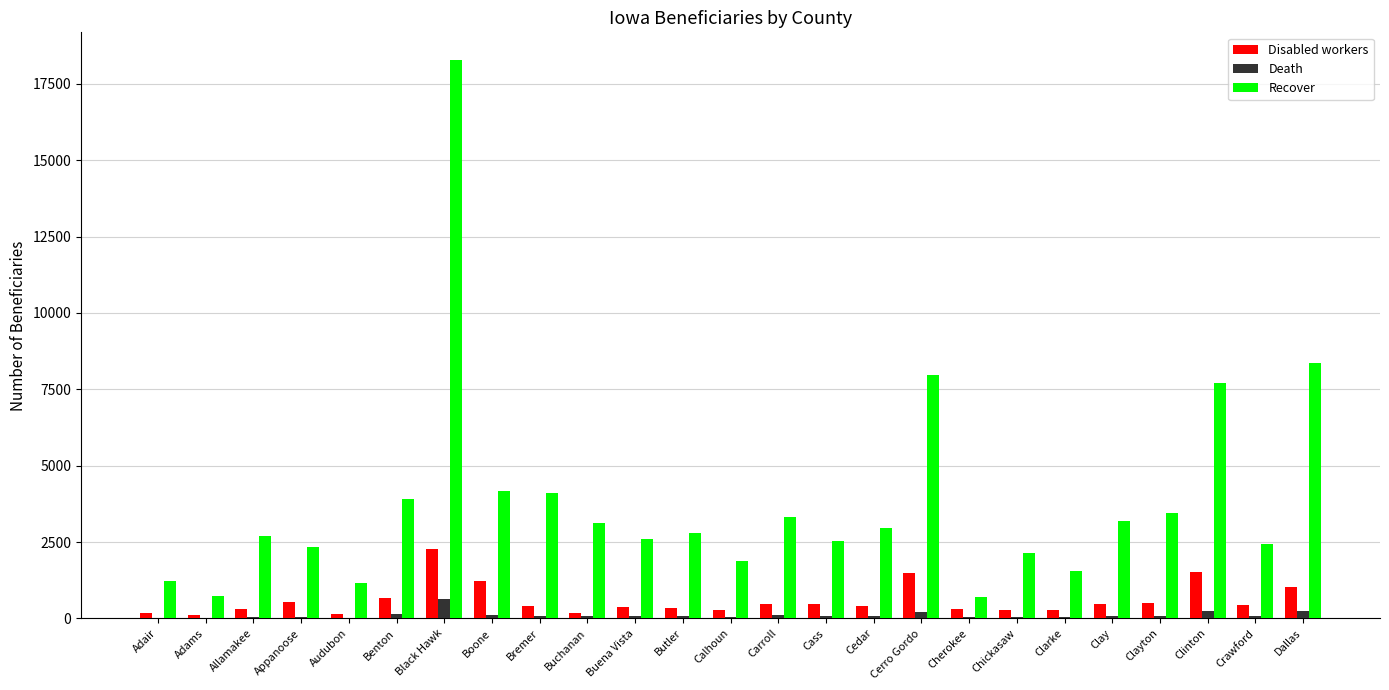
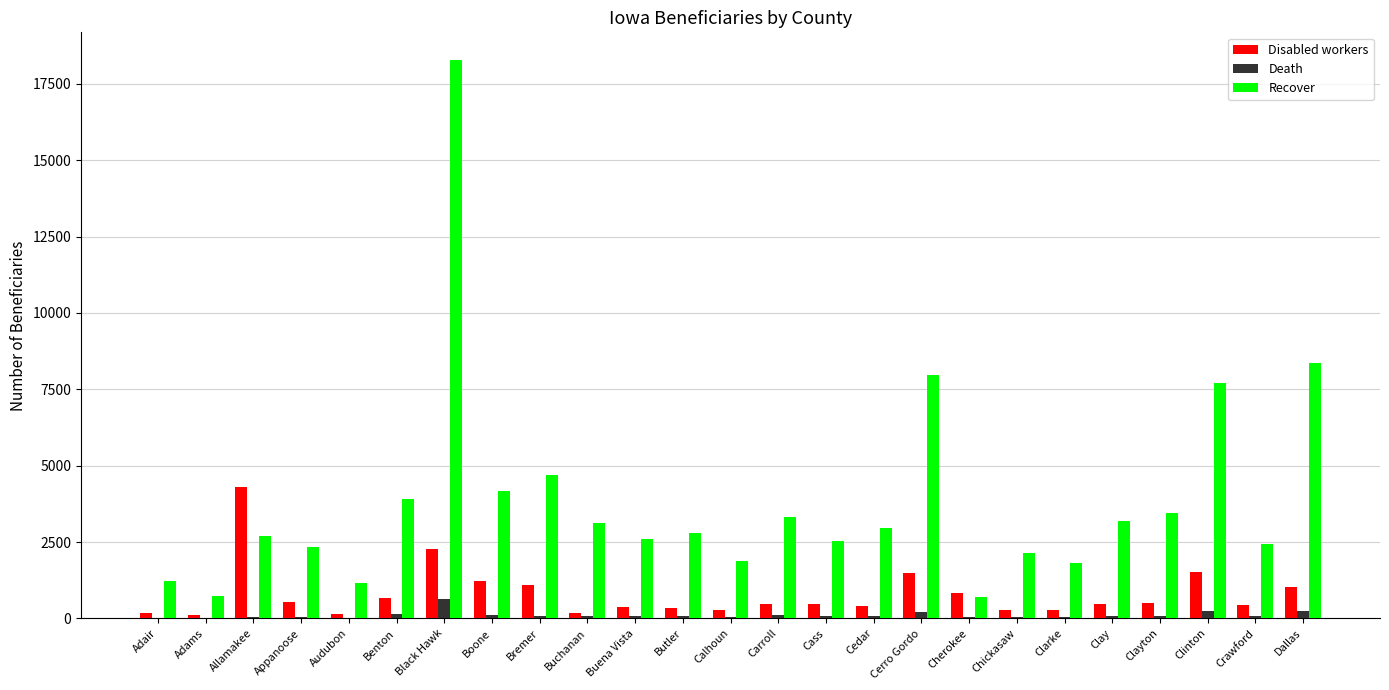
  {
    "Disabled workers": {
      "Adair": 200,
      "Adams": 100,
-     "Allamakee": 300,
+     "Allamakee": 4300,
      "Appanoose": 500,
      "Audubon": 100,
      "Benton": 700,
      "Black Hawk": 2300,
      "Boone": 1200,
-     "Bremer": 400,
+     "Bremer": 1100,
      "Buchanan": 200,
      "Buena Vista": 400,
      "Butler": 300,
      "Calhoun": 300,
      "Carroll": 500,
      "Cass": 500,
      "Cedar": 400,
      "Cerro Gordo": 1500,
-     "Cherokee": 300,
+     "Cherokee": 800,
      "Chickasaw": 300,
      "Clarke": 300,
      "Clay": 500,
      "Clayton": 500,
      "Clinton": 1500,
      "Crawford": 400,
      "Dallas": 1000
    },
    "Death": {
      "Benton": 200,
      "Black Hawk": 700,
      "Boone": 100,
      "Buchanan": 100,
      "Carroll": 100,
      "Cerro Gordo": 200,
      "Clinton": 300,
      "Dallas": 200
    },
    "Recover": {
      "Adair": 1200,
      "Adams": 700,
      "Allamakee": 2700,
      "Appanoose": 2300,
      "Audubon": 1200,
      "Benton": 3900,
      "Black Hawk": 18300,
      "Boone": 4200,
-     "Bremer": 4100,
+     "Bremer": 4700,
      "Buchanan": 3100,
      "Buena Vista": 2600,
      "Butler": 2800,
      "Calhoun": 1900,
      "Carroll": 3300,
      "Cass": 2600,
      "Cedar": 3000,
      "Cerro Gordo": 8000,
      "Cherokee": 700,
      "Chickasaw": 2100,
-     "Clarke": 1600,
+     "Clarke": 1800,
      "Clay": 3200,
      "Clayton": 3400,
      "Clinton": 7700,
      "Crawford": 2500,
      "Dallas": 8400
    }
  }
